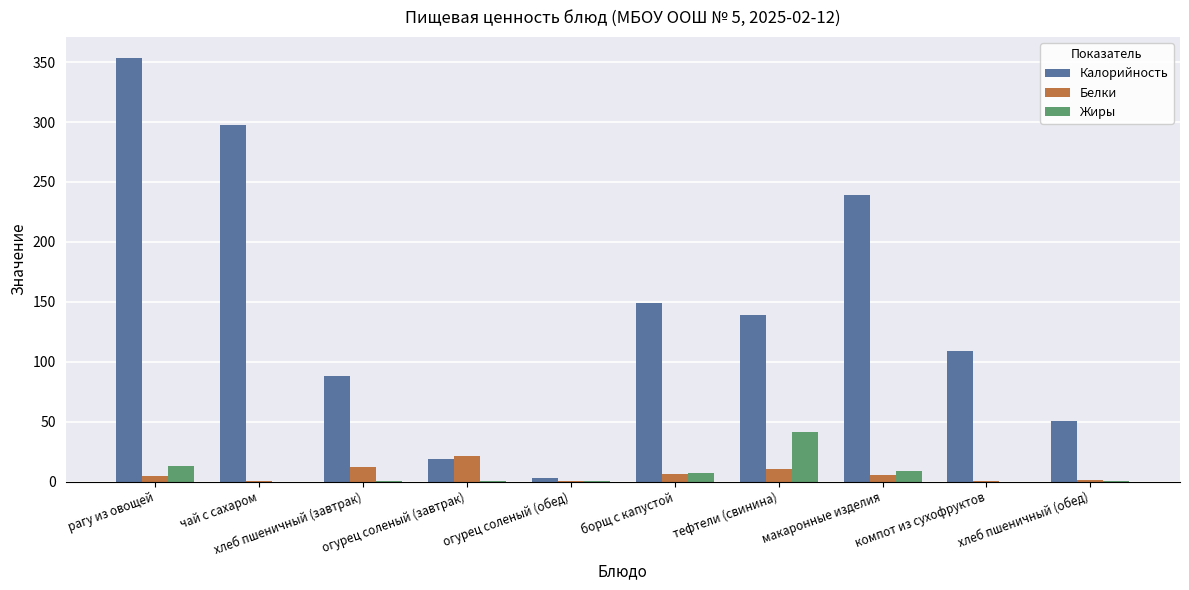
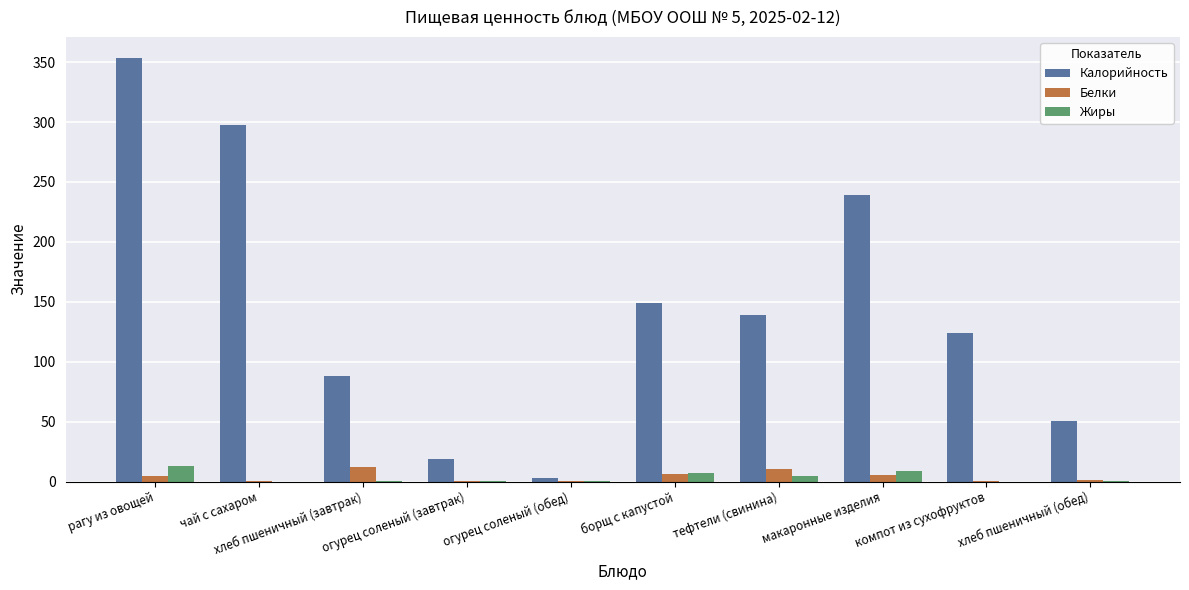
  {
    "Калорийность": {
      "рагу из овощей": 353,
      "чай с сахаром": 298,
      "хлеб пшеничный (завтрак)": 88,
      "огурец соленый (завтрак)": 19,
      "огурец соленый (обед)": 3,
      "борщ с капустой": 149,
      "тефтели (свинина)": 139,
      "макаронные изделия": 240,
-     "компот из сухофруктов": 109,
+     "компот из сухофруктов": 124,
      "хлеб пшеничный (обед)": 51
    },
    "Белки": {
      "рагу из овощей": 5,
      "хлеб пшеничный (завтрак)": 12,
-     "огурец соленый (завтрак)": 22,
+     "огурец соленый (завтрак)": 0,
      "борщ с капустой": 6,
      "тефтели (свинина)": 10,
      "макаронные изделия": 5
    },
    "Жиры": {
      "рагу из овощей": 13,
      "чай с сахаром": 0,
      "борщ с капустой": 7,
-     "тефтели (свинина)": 42,
+     "тефтели (свинина)": 5,
      "макаронные изделия": 9,
      "компот из сухофруктов": 0
    }
  }
